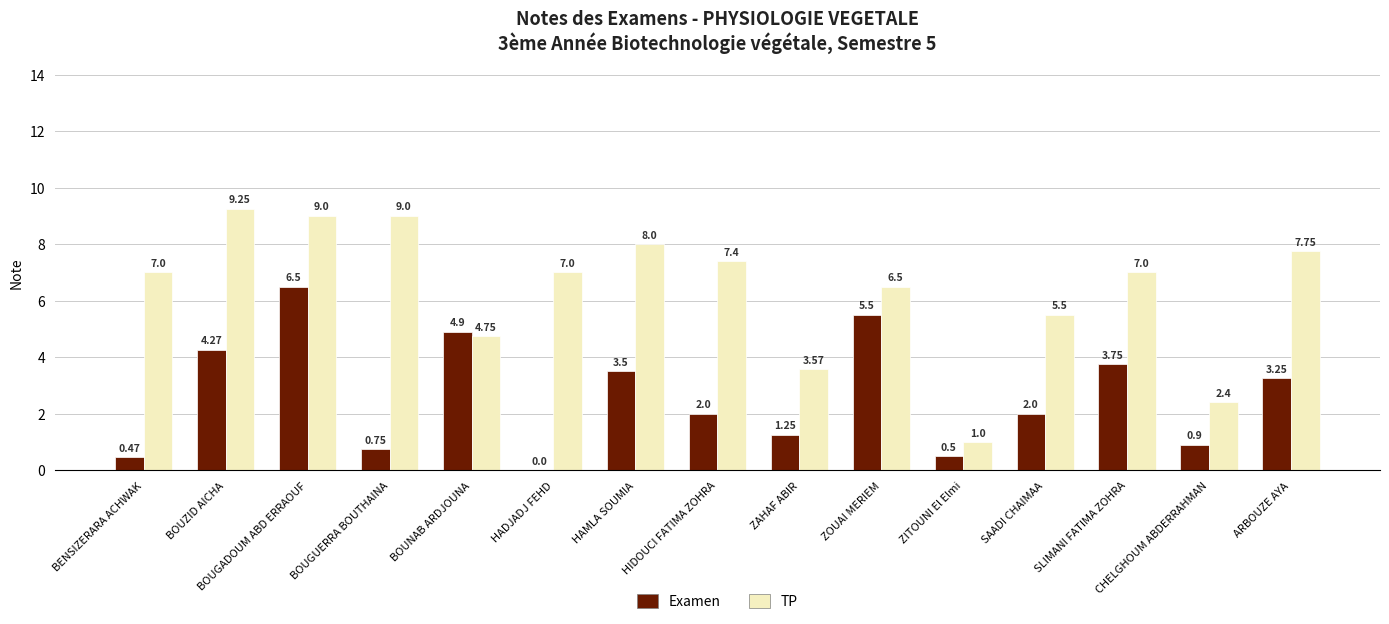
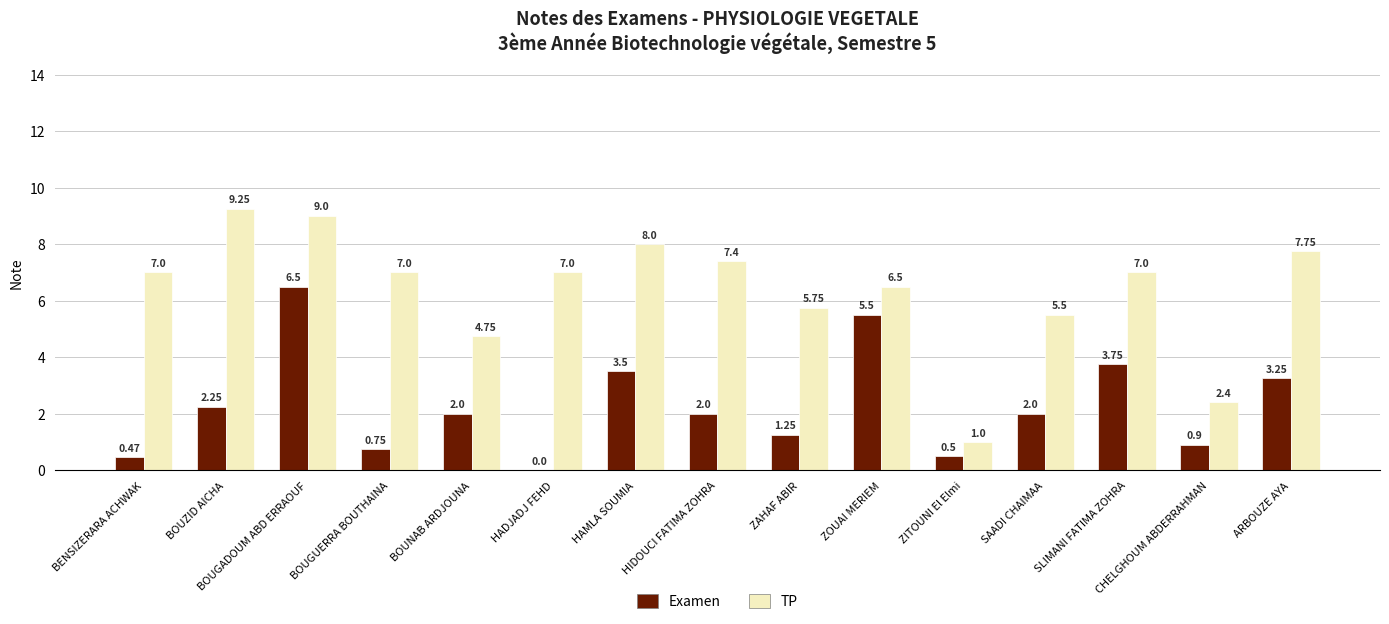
  {
    "Examen": {
      "BENSIZERARA ACHWAK": 0.47,
-     "BOUZID AICHA": 4.27,
+     "BOUZID AICHA": 2.25,
      "BOUGADOUM ABD ERRAOUF": 6.5,
      "BOUGUERRA BOUTHAINA": 0.75,
-     "BOUNAB ARDJOUNA": 4.9,
+     "BOUNAB ARDJOUNA": 2.0,
      "HADJADJ FEHD": 0.0,
      "HAMLA SOUMIA": 3.5,
      "HIDOUCI FATIMA ZOHRA": 2.0,
      "ZAHAF ABIR": 1.25,
      "ZOUAI MERIEM": 5.5,
      "ZITOUNI El Elmi": 0.5,
      "SAADI CHAIMAA": 2.0,
      "SLIMANI FATIMA ZOHRA": 3.75,
      "CHELGHOUM ABDERRAHMAN": 0.9,
      "ARBOUZE AYA": 3.25
    },
    "TP": {
      "BENSIZERARA ACHWAK": 7.0,
      "BOUZID AICHA": 9.25,
      "BOUGADOUM ABD ERRAOUF": 9.0,
-     "BOUGUERRA BOUTHAINA": 9.0,
+     "BOUGUERRA BOUTHAINA": 7.0,
      "BOUNAB ARDJOUNA": 4.75,
      "HADJADJ FEHD": 7.0,
      "HAMLA SOUMIA": 8.0,
      "HIDOUCI FATIMA ZOHRA": 7.4,
-     "ZAHAF ABIR": 3.57,
+     "ZAHAF ABIR": 5.75,
      "ZOUAI MERIEM": 6.5,
      "ZITOUNI El Elmi": 1.0,
      "SAADI CHAIMAA": 5.5,
      "SLIMANI FATIMA ZOHRA": 7.0,
      "CHELGHOUM ABDERRAHMAN": 2.4,
      "ARBOUZE AYA": 7.75
    }
  }
